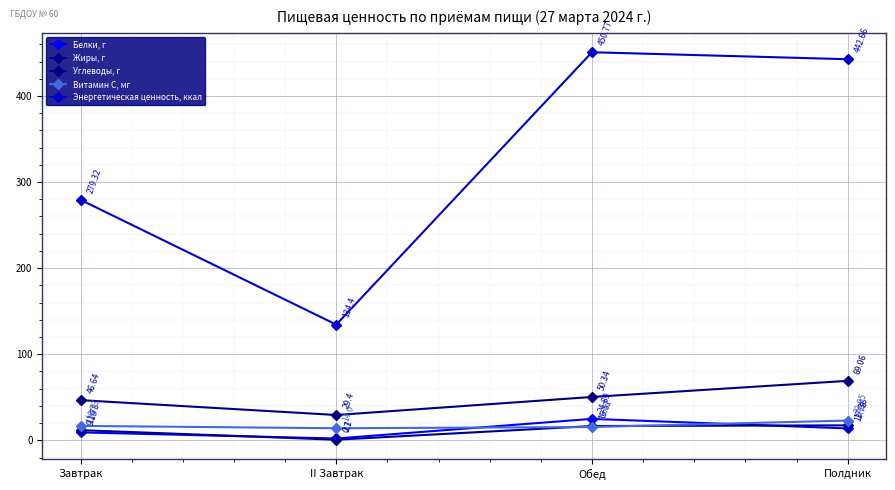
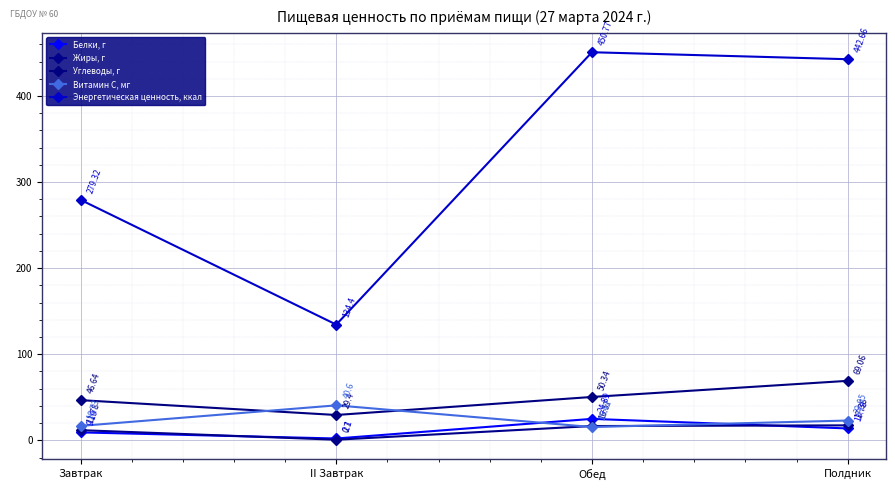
  {
    "Витамин С, мг": {
-     "II Завтрак": 14.0
+     "II Завтрак": 40.6
    }
  }
